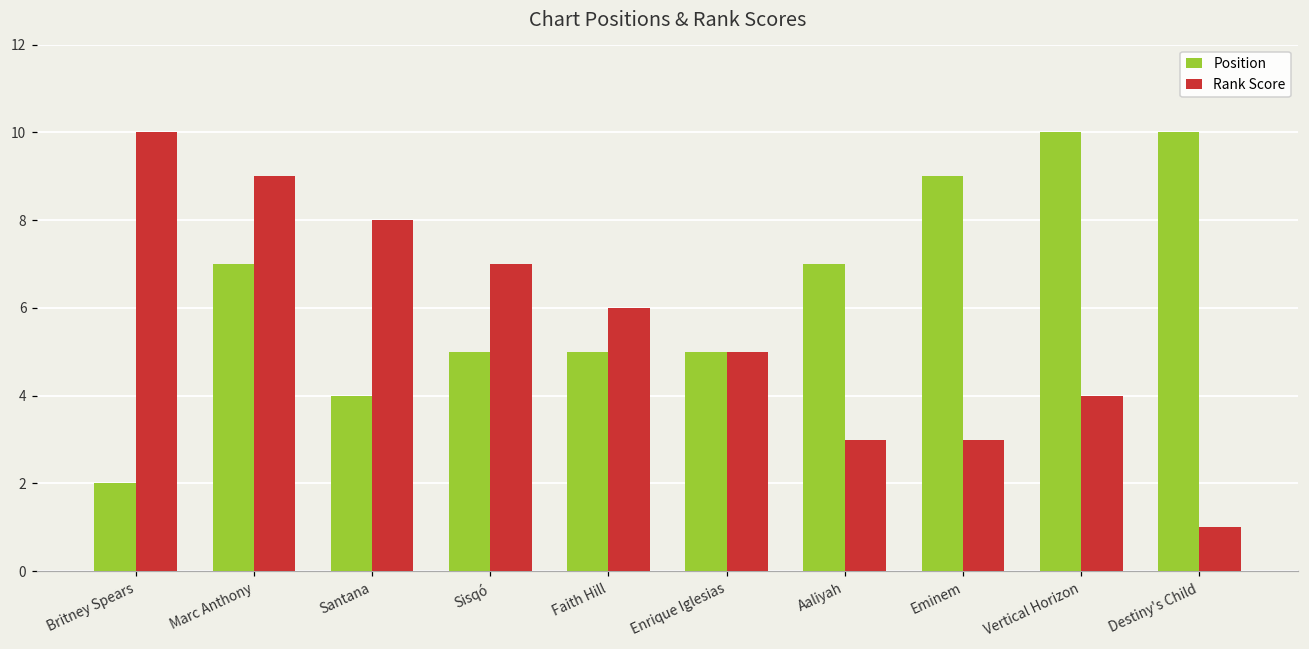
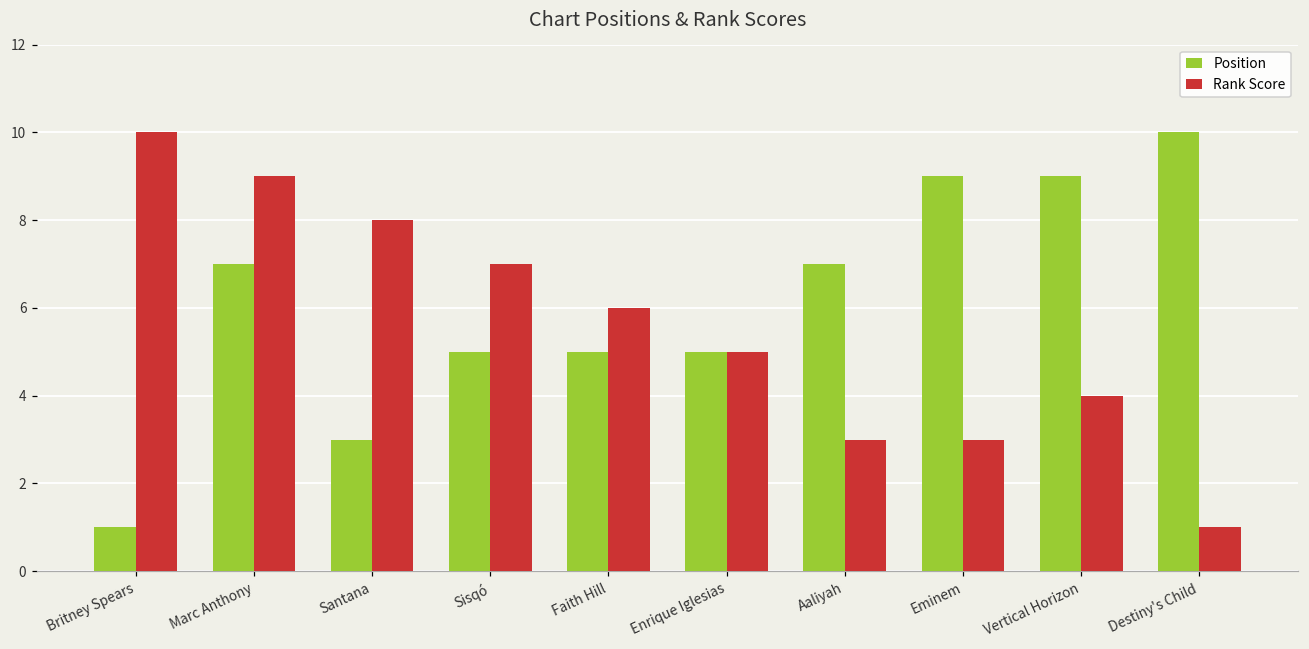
  {
    "Position": {
-     "Britney Spears": 2,
+     "Britney Spears": 1,
      "Marc Anthony": 7,
-     "Santana": 4,
+     "Santana": 3,
      "Sisqó": 5,
      "Faith Hill": 5,
      "Enrique Iglesias": 5,
      "Aaliyah": 7,
      "Eminem": 9,
-     "Vertical Horizon": 10,
+     "Vertical Horizon": 9,
      "Destiny's Child": 10
    },
    "Rank Score": {
      "Britney Spears": 10,
      "Marc Anthony": 9,
      "Santana": 8,
      "Sisqó": 7,
      "Faith Hill": 6,
      "Enrique Iglesias": 5,
      "Aaliyah": 3,
      "Eminem": 3,
      "Vertical Horizon": 4,
      "Destiny's Child": 1
    }
  }
